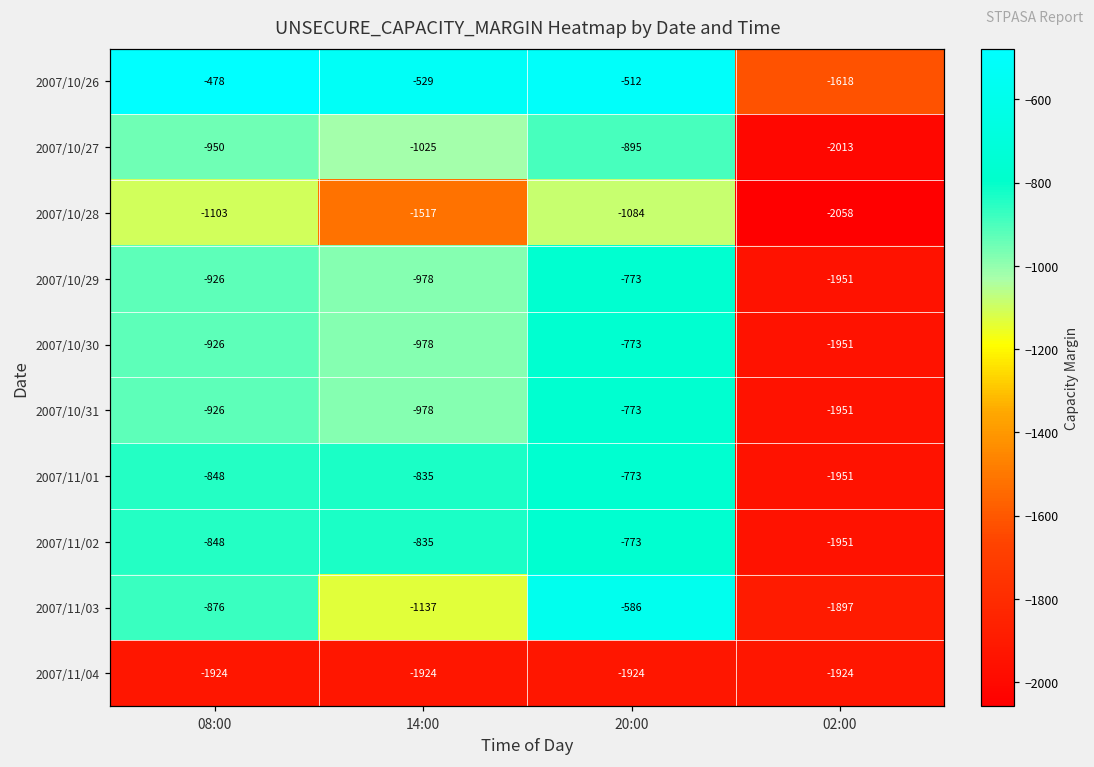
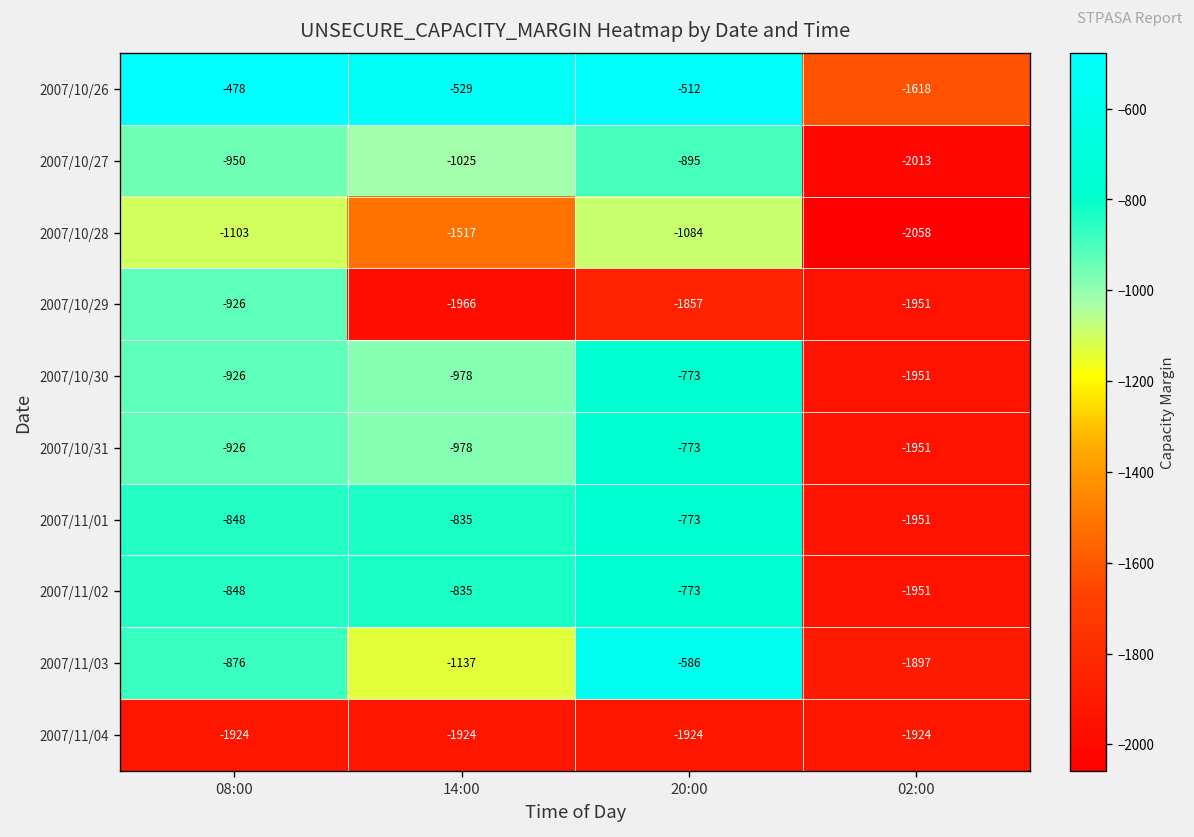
  {
    "2007/10/26": {
      "08:00": -478,
      "14:00": -529,
      "20:00": -512,
      "02:00": -1618
    },
    "2007/10/27": {
      "08:00": -950,
      "14:00": -1025,
      "20:00": -895,
      "02:00": -2013
    },
    "2007/10/28": {
      "08:00": -1103,
      "14:00": -1517,
      "20:00": -1084,
      "02:00": -2058
    },
    "2007/10/29": {
      "08:00": -926,
-     "14:00": -978,
-     "20:00": -773,
+     "14:00": -1966,
+     "20:00": -1857,
      "02:00": -1951
    },
    "2007/10/30": {
      "08:00": -926,
      "14:00": -978,
      "20:00": -773,
      "02:00": -1951
    },
    "2007/10/31": {
      "08:00": -926,
      "14:00": -978,
      "20:00": -773,
      "02:00": -1951
    },
    "2007/11/01": {
      "08:00": -848,
      "14:00": -835,
      "20:00": -773,
      "02:00": -1951
    },
    "2007/11/02": {
      "08:00": -848,
      "14:00": -835,
      "20:00": -773,
      "02:00": -1951
    },
    "2007/11/03": {
      "08:00": -876,
      "14:00": -1137,
      "20:00": -586,
      "02:00": -1897
    },
    "2007/11/04": {
      "08:00": -1924,
      "14:00": -1924,
      "20:00": -1924,
      "02:00": -1924
    }
  }
